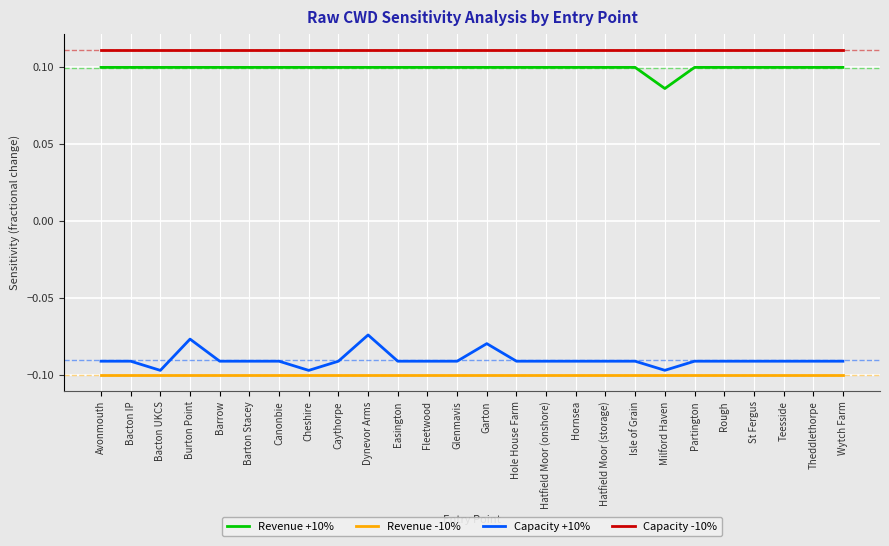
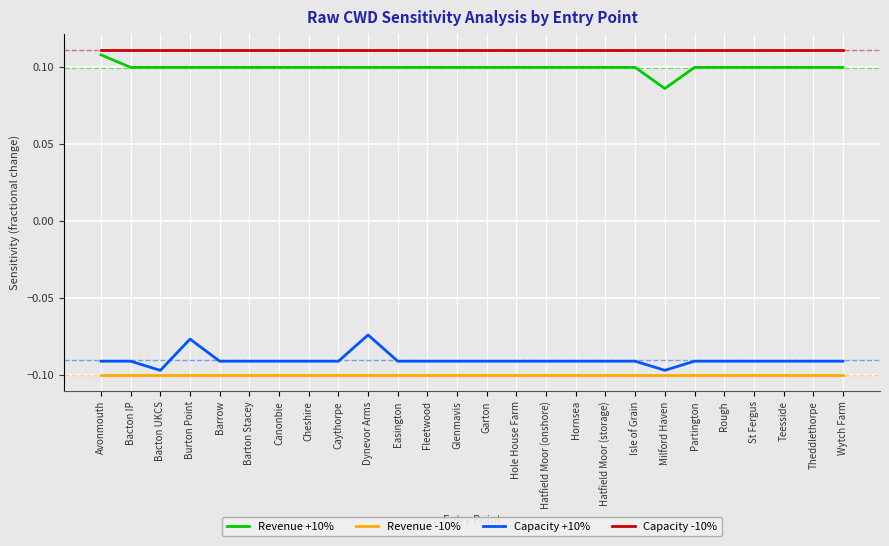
  {
    "Revenue +10%": {
-     "Avonmouth": 0.100,
+     "Avonmouth": 0.108,
      "Bacton IP": 0.100,
      "Bacton UKCS": 0.100,
      "Burton Point": 0.100,
      "Barrow": 0.100,
      "Barton Stacey": 0.100,
      "Canonbie": 0.100,
      "Cheshire": 0.100,
      "Caythorpe": 0.100,
      "Dynevor Arms": 0.100,
      "Easington": 0.100,
      "Fleetwood": 0.100,
      "Glenmavis": 0.100,
      "Garton": 0.100,
      "Hole House Farm": 0.100,
      "Hatfield Moor (onshore)": 0.100,
      "Hornsea": 0.100,
      "Hatfield Moor (storage)": 0.100,
      "Isle of Grain": 0.100,
      "Milford Haven": 0.086,
      "Partington": 0.100,
      "Rough": 0.100,
      "St Fergus": 0.100,
      "Teesside": 0.100,
      "Theddlethorpe": 0.100,
      "Wytch Farm": 0.100
    },
    "Revenue -10%": {
      "Avonmouth": -0.100,
      "Bacton IP": -0.100,
      "Bacton UKCS": -0.100,
      "Burton Point": -0.100,
      "Barrow": -0.100,
      "Barton Stacey": -0.100,
      "Canonbie": -0.100,
      "Cheshire": -0.100,
      "Caythorpe": -0.100,
      "Dynevor Arms": -0.100,
      "Easington": -0.100,
      "Fleetwood": -0.100,
      "Glenmavis": -0.100,
      "Garton": -0.100,
      "Hole House Farm": -0.100,
      "Hatfield Moor (onshore)": -0.100,
      "Hornsea": -0.100,
      "Hatfield Moor (storage)": -0.100,
      "Isle of Grain": -0.100,
      "Milford Haven": -0.100,
      "Partington": -0.100,
      "Rough": -0.100,
      "St Fergus": -0.100,
      "Teesside": -0.100,
      "Theddlethorpe": -0.100,
      "Wytch Farm": -0.100
    },
    "Capacity +10%": {
      "Avonmouth": -0.091,
      "Bacton IP": -0.091,
      "Bacton UKCS": -0.097,
      "Burton Point": -0.077,
      "Barrow": -0.091,
      "Barton Stacey": -0.091,
      "Canonbie": -0.091,
-     "Cheshire": -0.097,
+     "Cheshire": -0.091,
      "Caythorpe": -0.091,
      "Dynevor Arms": -0.074,
      "Easington": -0.091,
      "Fleetwood": -0.091,
      "Glenmavis": -0.091,
-     "Garton": -0.079,
+     "Garton": -0.091,
      "Hole House Farm": -0.091,
      "Hatfield Moor (onshore)": -0.091,
      "Hornsea": -0.091,
      "Hatfield Moor (storage)": -0.091,
      "Isle of Grain": -0.091,
      "Milford Haven": -0.097,
      "Partington": -0.091,
      "Rough": -0.091,
      "St Fergus": -0.091,
      "Teesside": -0.091,
      "Theddlethorpe": -0.091,
      "Wytch Farm": -0.091
    },
    "Capacity -10%": {
      "Avonmouth": 0.111,
      "Bacton IP": 0.111,
      "Bacton UKCS": 0.111,
      "Burton Point": 0.111,
      "Barrow": 0.111,
      "Barton Stacey": 0.111,
      "Canonbie": 0.111,
      "Cheshire": 0.111,
      "Caythorpe": 0.111,
      "Dynevor Arms": 0.111,
      "Easington": 0.111,
      "Fleetwood": 0.111,
      "Glenmavis": 0.111,
      "Garton": 0.111,
      "Hole House Farm": 0.111,
      "Hatfield Moor (onshore)": 0.111,
      "Hornsea": 0.111,
      "Hatfield Moor (storage)": 0.111,
      "Isle of Grain": 0.111,
      "Milford Haven": 0.111,
      "Partington": 0.111,
      "Rough": 0.111,
      "St Fergus": 0.111,
      "Teesside": 0.111,
      "Theddlethorpe": 0.111,
      "Wytch Farm": 0.111
    }
  }
